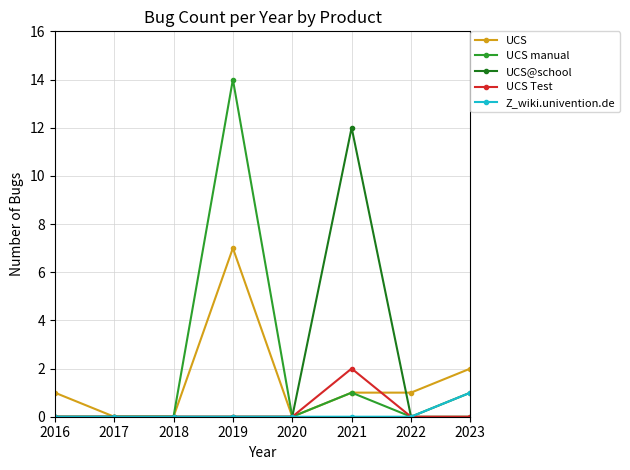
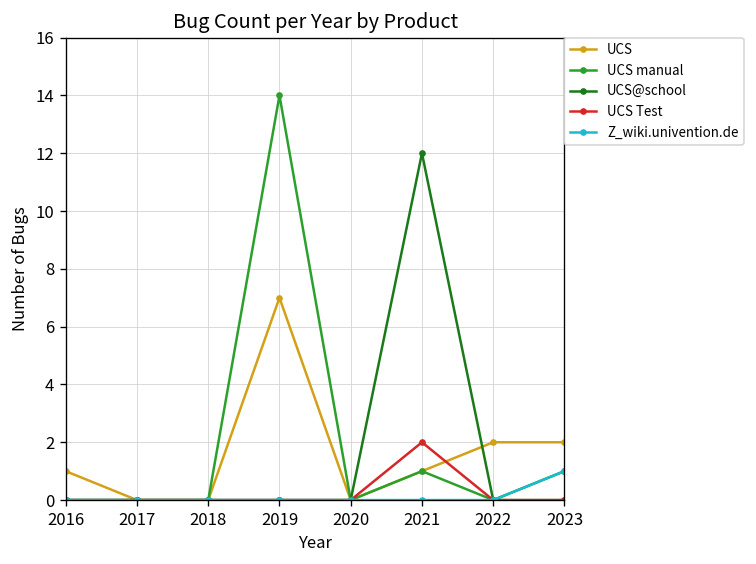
  {
    "UCS": {
      "2016": 1,
      "2019": 7,
-     "2022": 1,
+     "2022": 2,
      "2023": 2
    },
    "UCS Test": {
      "2021": 2
    },
    "Z_wiki.univention.de": {
      "2021": 0
    }
  }
